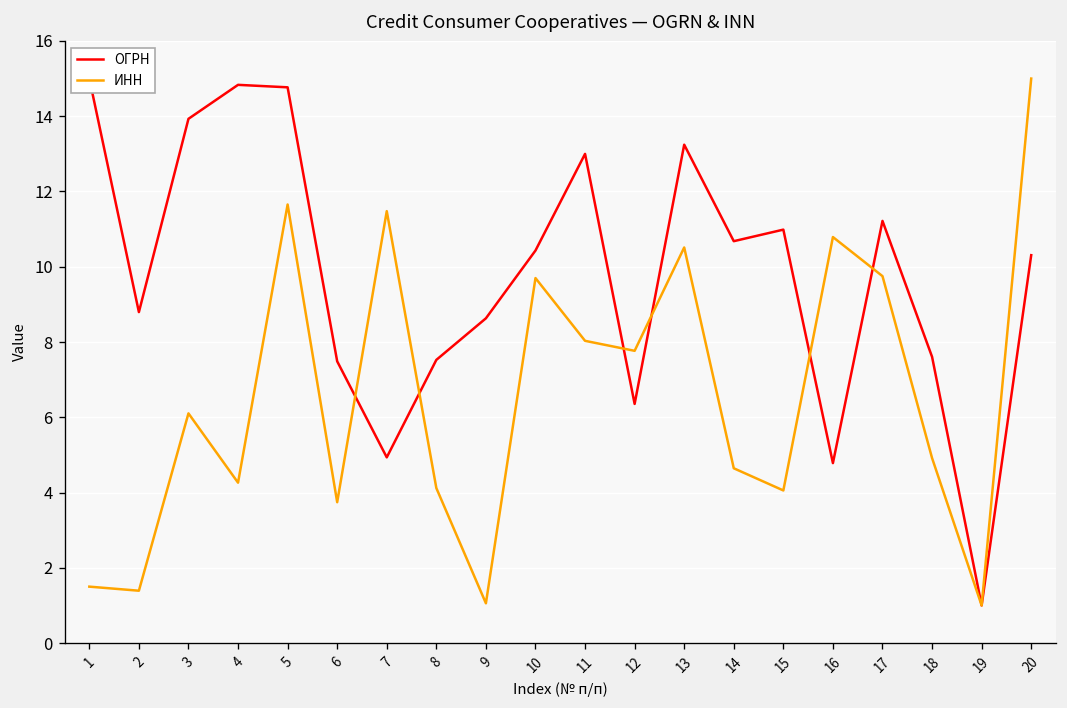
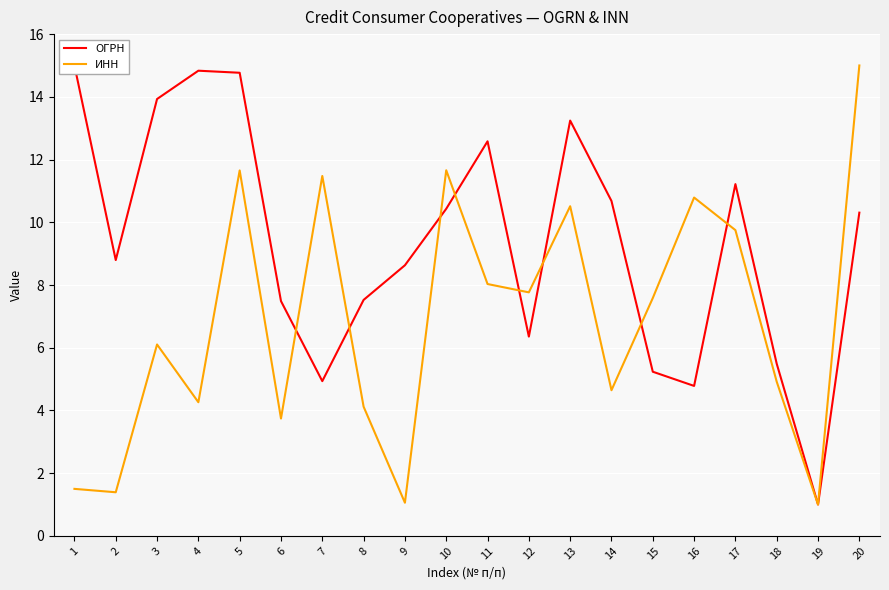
  {
    "ОГРН": {
      "2": 8.8,
      "3": 13.9,
      "4": 14.8,
      "5": 14.8,
      "6": 7.5,
      "7": 4.9,
      "8": 7.5,
      "9": 8.6,
      "10": 10.4,
-     "11": 13.0,
+     "11": 12.6,
      "12": 6.4,
      "13": 13.2,
      "14": 10.7,
-     "15": 11.0,
+     "15": 5.2,
      "16": 4.8,
      "17": 11.2,
-     "18": 7.6,
+     "18": 5.5,
      "20": 10.3
    },
    "ИНН": {
      "1": 1.5,
      "2": 1.4,
      "3": 6.1,
      "4": 4.3,
      "5": 11.7,
      "6": 3.7,
      "7": 11.5,
      "8": 4.1,
      "9": 1.1,
-     "10": 9.7,
+     "10": 11.7,
      "11": 8.0,
      "12": 7.8,
      "13": 10.5,
      "14": 4.6,
-     "15": 4.1,
+     "15": 7.6,
      "16": 10.8,
      "17": 9.7,
      "18": 4.9,
      "20": 15.0
    }
  }
